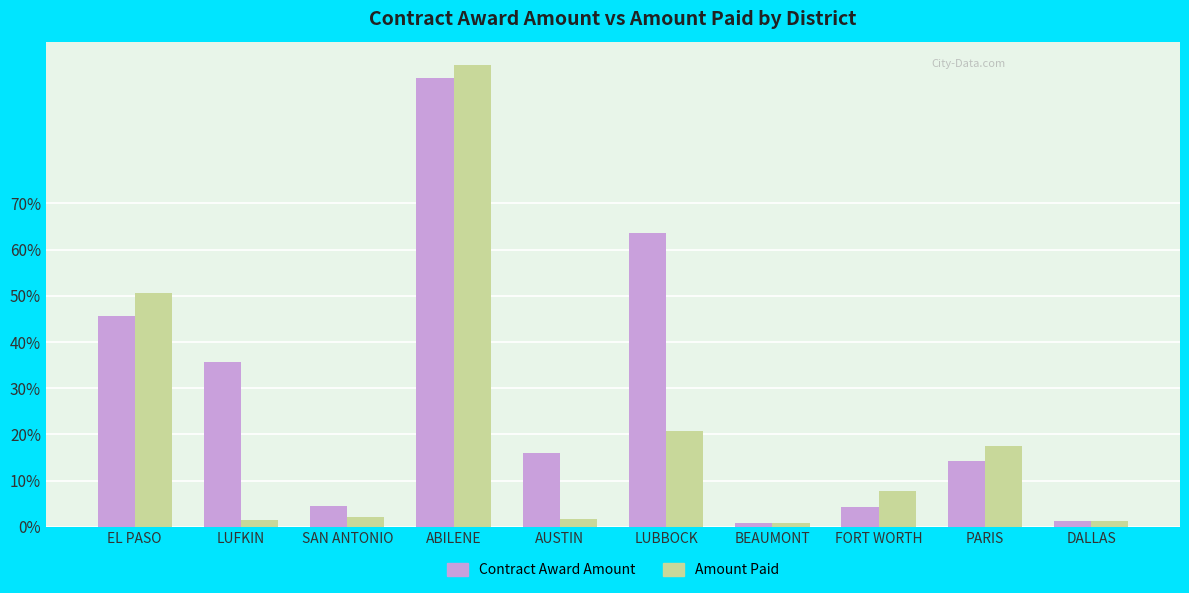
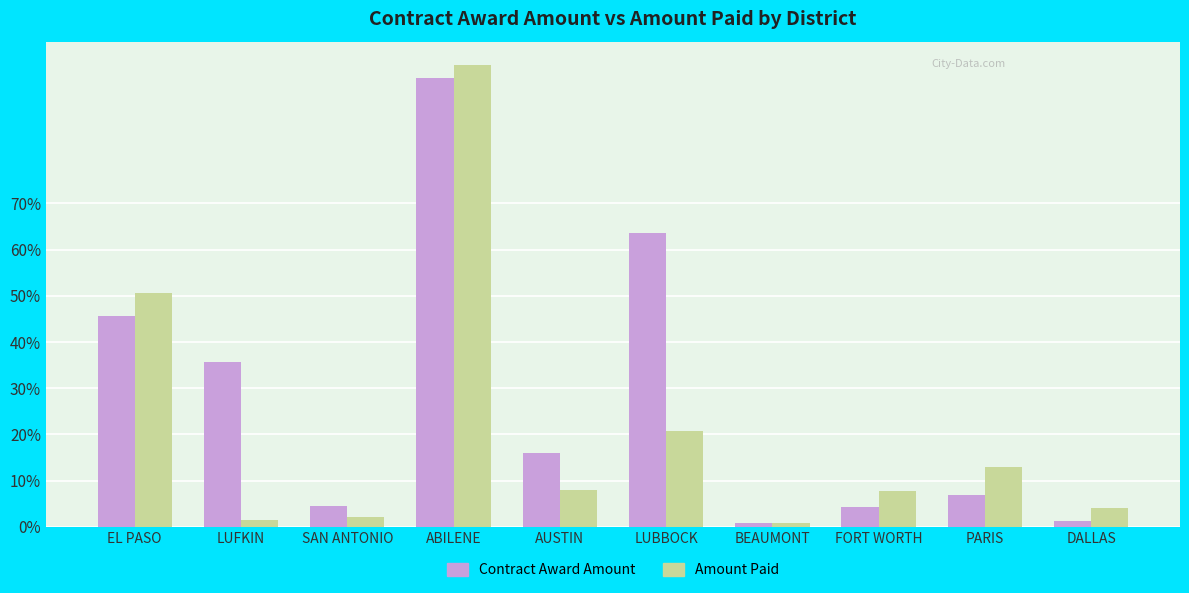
  {
    "Contract Award Amount": {
      "EL PASO": "46%",
      "LUFKIN": "36%",
      "SAN ANTONIO": "4%",
      "ABILENE": "97%",
      "AUSTIN": "16%",
      "LUBBOCK": "64%",
      "BEAUMONT": "1%",
      "FORT WORTH": "4%",
-     "PARIS": "14%",
+     "PARIS": "7%",
      "DALLAS": "1%"
    },
    "Amount Paid": {
      "EL PASO": "51%",
      "LUFKIN": "1%",
      "SAN ANTONIO": "2%",
      "ABILENE": "100%",
-     "AUSTIN": "2%",
+     "AUSTIN": "8%",
      "LUBBOCK": "21%",
      "BEAUMONT": "1%",
      "FORT WORTH": "8%",
-     "PARIS": "17%",
-     "DALLAS": "1%"
+     "PARIS": "13%",
+     "DALLAS": "4%"
    }
  }
